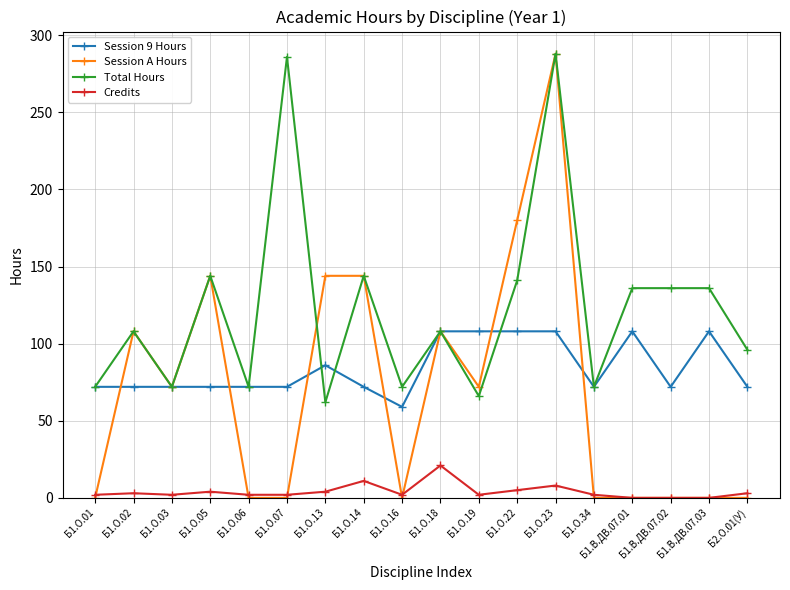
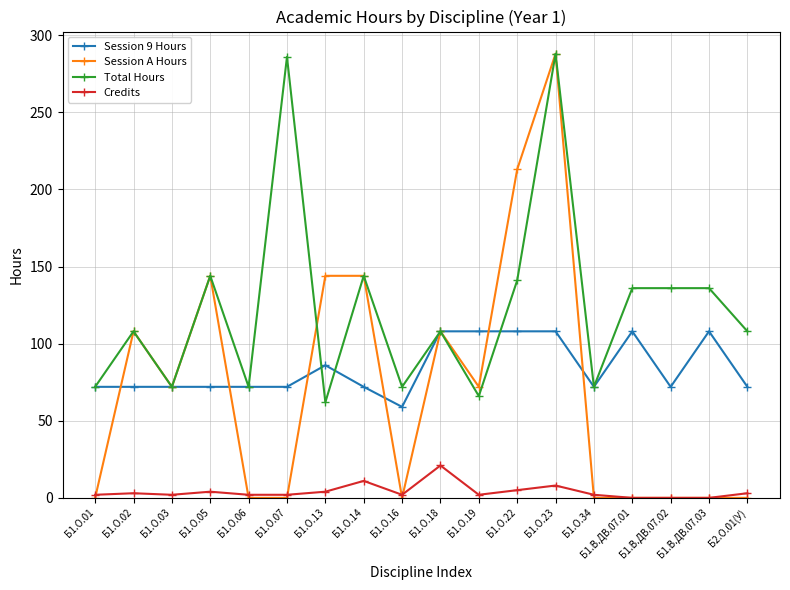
  {
    "Session 9 Hours": {
      "Б1.О.02": 72,
      "Б1.О.05": 72,
      "Б1.О.07": 72,
      "Б1.О.13": 86,
      "Б1.О.14": 72,
      "Б1.О.16": 59,
      "Б1.О.19": 108,
      "Б1.О.22": 108,
      "Б1.О.23": 108,
      "Б1.В.ДВ.07.01": 108,
      "Б1.В.ДВ.07.02": 72,
      "Б1.В.ДВ.07.03": 108,
      "Б2.О.01(У)": 72
    },
    "Session A Hours": {
      "Б1.О.01": 0,
      "Б1.О.06": 0,
      "Б1.О.07": 0,
      "Б1.О.13": 144,
      "Б1.О.16": 0,
      "Б1.О.19": 72,
-     "Б1.О.22": 180,
+     "Б1.О.22": 213,
      "Б1.О.34": 0,
      "Б2.О.01(У)": 0
    },
    "Total Hours": {
      "Б1.О.07": 286,
      "Б1.О.13": 62,
      "Б1.О.16": 72,
      "Б1.О.19": 66,
      "Б1.О.22": 141,
      "Б1.В.ДВ.07.01": 136,
      "Б1.В.ДВ.07.02": 136,
      "Б1.В.ДВ.07.03": 136,
-     "Б2.О.01(У)": 96
+     "Б2.О.01(У)": 108
    },
    "Credits": {
      "Б1.О.01": 2,
      "Б1.О.02": 3,
      "Б1.О.03": 2,
      "Б1.О.05": 4,
      "Б1.О.06": 2,
      "Б1.О.07": 2,
      "Б1.О.13": 4,
      "Б1.О.14": 11,
      "Б1.О.16": 2,
      "Б1.О.18": 21,
      "Б1.О.19": 2,
      "Б1.О.22": 5,
      "Б1.О.23": 8,
      "Б1.О.34": 2,
      "Б2.О.01(У)": 3
    }
  }
